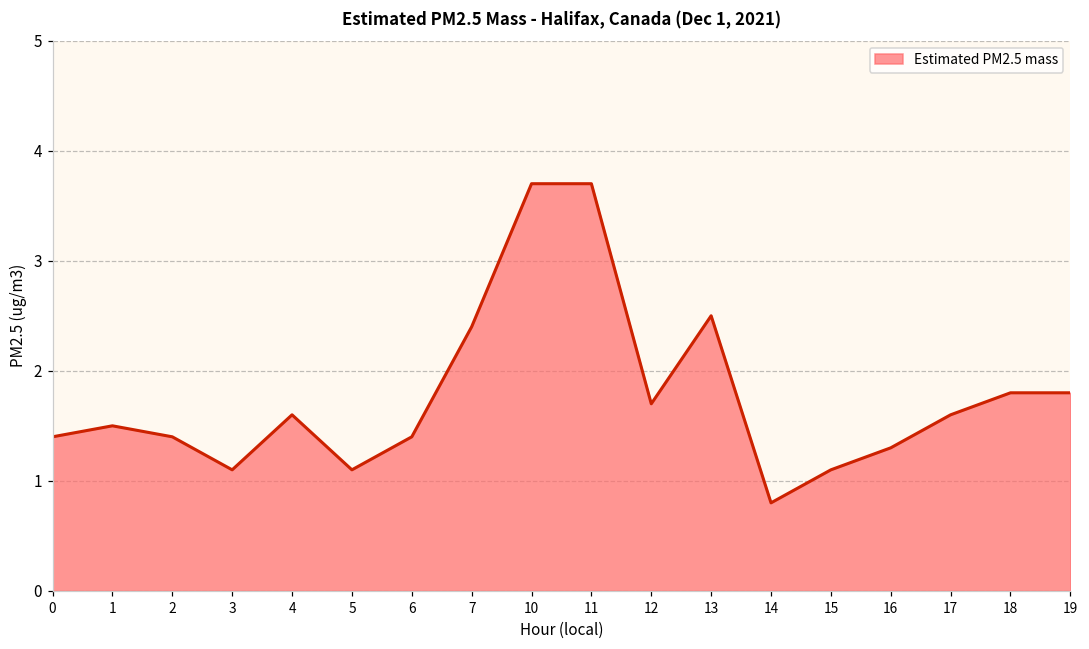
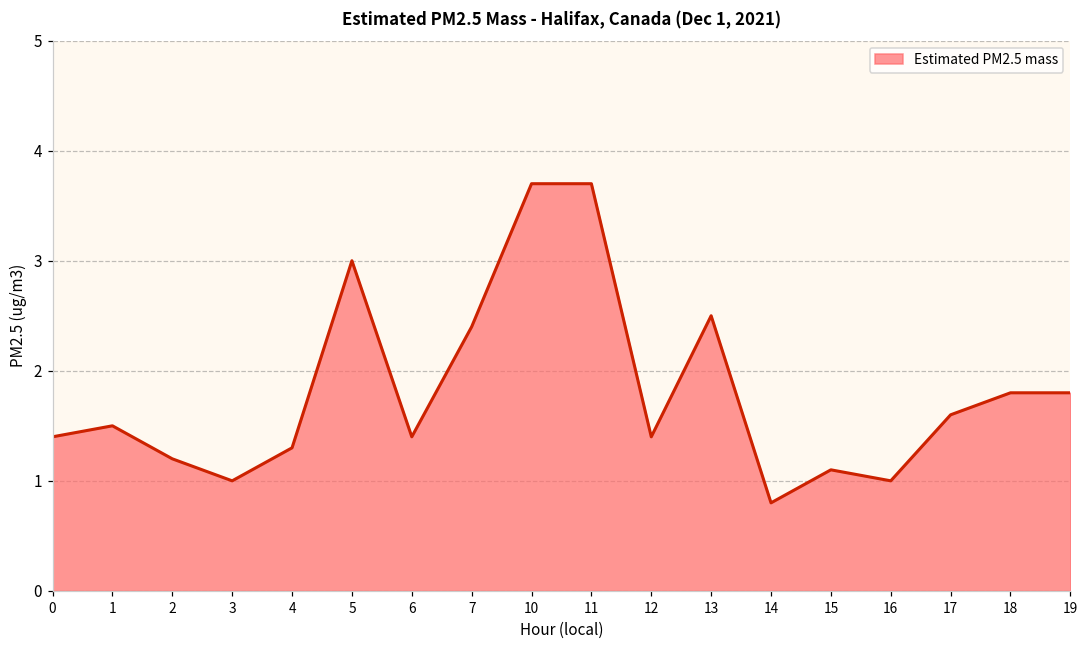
  {
    "0": 1.4,
    "1": 1.5,
-   "2": 1.4,
-   "3": 1.1,
-   "4": 1.6,
-   "5": 1.1,
+   "2": 1.2,
+   "3": 1.0,
+   "4": 1.3,
+   "5": 3.0,
    "6": 1.4,
    "7": 2.4,
    "10": 3.7,
    "11": 3.7,
-   "12": 1.7,
+   "12": 1.4,
    "13": 2.5,
    "14": 0.8,
    "15": 1.1,
-   "16": 1.3,
+   "16": 1.0,
    "17": 1.6,
    "18": 1.8,
    "19": 1.8
  }
